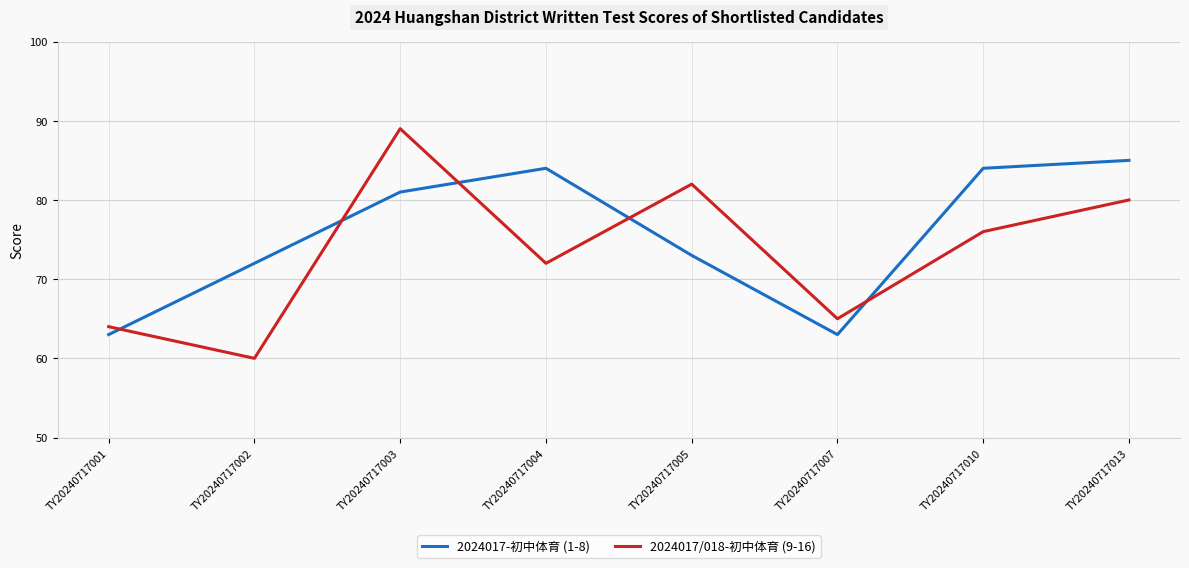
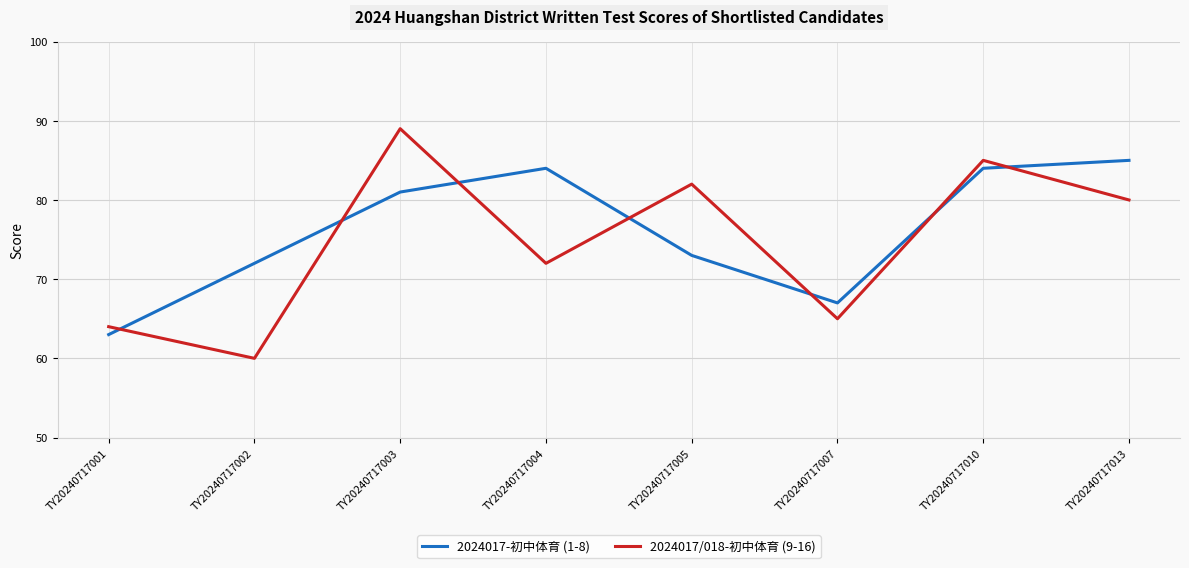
  {
    "2024017-初中体育 (1-8)": {
      "TY20240717001": 63,
      "TY20240717002": 72,
      "TY20240717003": 81,
      "TY20240717004": 84,
      "TY20240717005": 73,
-     "TY20240717007": 63,
+     "TY20240717007": 67,
      "TY20240717010": 84,
      "TY20240717013": 85
    },
    "2024017/018-初中体育 (9-16)": {
      "TY20240717001": 64,
      "TY20240717002": 60,
      "TY20240717003": 89,
      "TY20240717004": 72,
      "TY20240717005": 82,
      "TY20240717007": 65,
-     "TY20240717010": 76,
+     "TY20240717010": 85,
      "TY20240717013": 80
    }
  }
